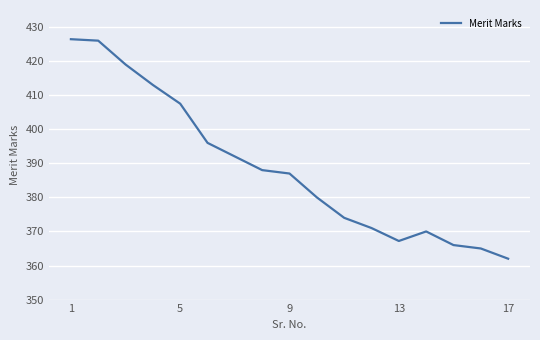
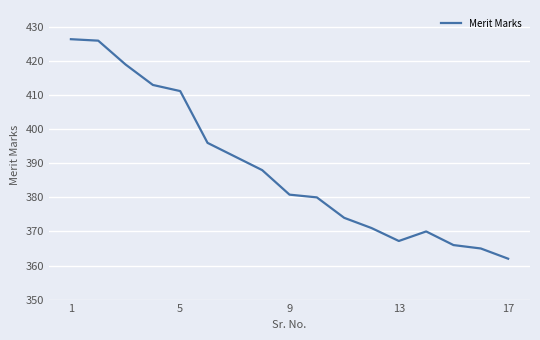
  {
    "1": 426,
-   "5": 408,
-   "9": 387,
+   "5": 411,
+   "9": 381,
    "13": 367,
    "17": 362
  }
